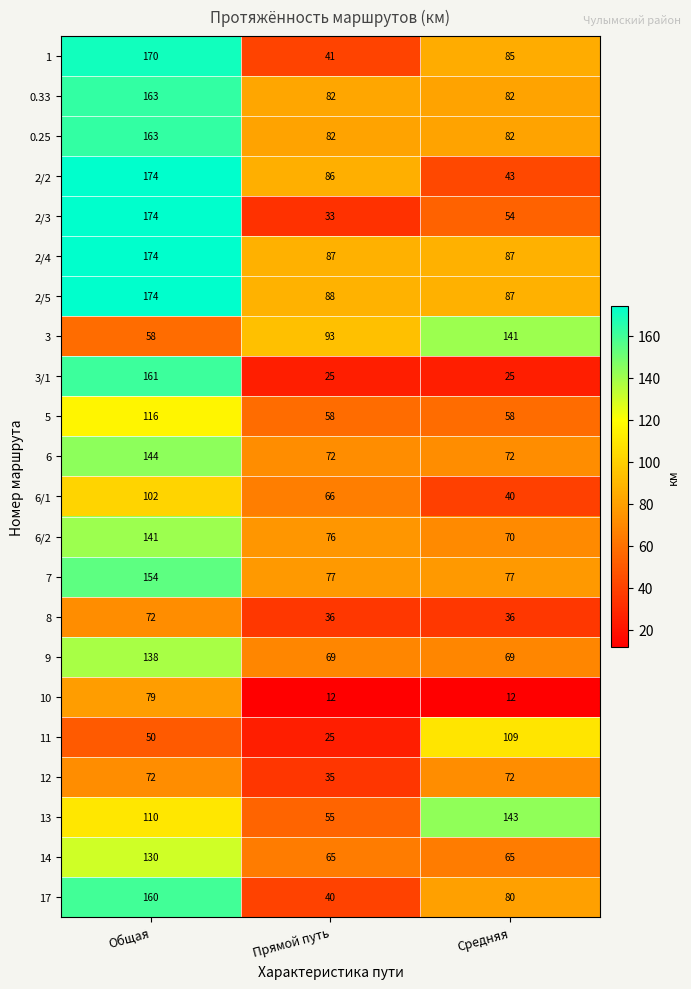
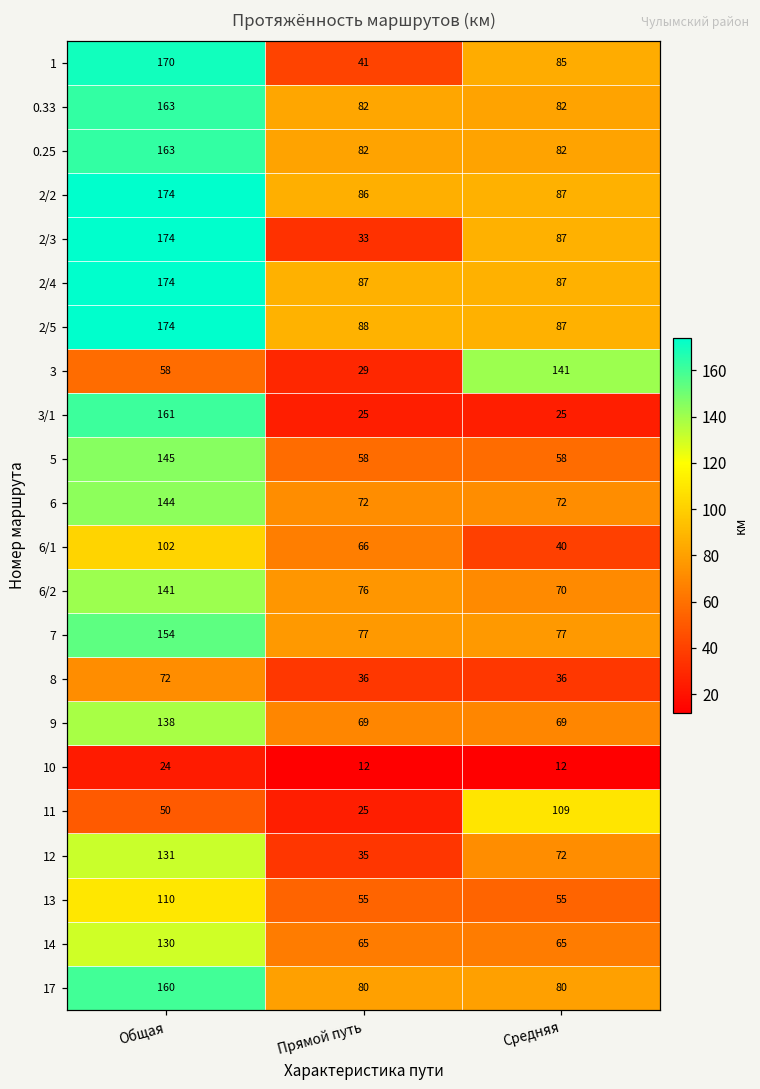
  {
    "1": {
      "Общая": 170,
      "Прямой путь": 41,
      "Средняя": 85
    },
    "0.33": {
      "Общая": 163,
      "Прямой путь": 82,
      "Средняя": 82
    },
    "0.25": {
      "Общая": 163,
      "Прямой путь": 82,
      "Средняя": 82
    },
    "2/2": {
      "Общая": 174,
      "Прямой путь": 86,
-     "Средняя": 43
+     "Средняя": 87
    },
    "2/3": {
      "Общая": 174,
      "Прямой путь": 33,
-     "Средняя": 54
+     "Средняя": 87
    },
    "2/4": {
      "Общая": 174,
      "Прямой путь": 87,
      "Средняя": 87
    },
    "2/5": {
      "Общая": 174,
      "Прямой путь": 88,
      "Средняя": 87
    },
    "3": {
      "Общая": 58,
-     "Прямой путь": 93,
+     "Прямой путь": 29,
      "Средняя": 141
    },
    "3/1": {
      "Общая": 161,
      "Прямой путь": 25,
      "Средняя": 25
    },
    "5": {
-     "Общая": 116,
+     "Общая": 145,
      "Прямой путь": 58,
      "Средняя": 58
    },
    "6": {
      "Общая": 144,
      "Прямой путь": 72,
      "Средняя": 72
    },
    "6/1": {
      "Общая": 102,
      "Прямой путь": 66,
      "Средняя": 40
    },
    "6/2": {
      "Общая": 141,
      "Прямой путь": 76,
      "Средняя": 70
    },
    "7": {
      "Общая": 154,
      "Прямой путь": 77,
      "Средняя": 77
    },
    "8": {
      "Общая": 72,
      "Прямой путь": 36,
      "Средняя": 36
    },
    "9": {
      "Общая": 138,
      "Прямой путь": 69,
      "Средняя": 69
    },
    "10": {
-     "Общая": 79,
+     "Общая": 24,
      "Прямой путь": 12,
      "Средняя": 12
    },
    "11": {
      "Общая": 50,
      "Прямой путь": 25,
      "Средняя": 109
    },
    "12": {
-     "Общая": 72,
+     "Общая": 131,
      "Прямой путь": 35,
      "Средняя": 72
    },
    "13": {
      "Общая": 110,
      "Прямой путь": 55,
-     "Средняя": 143
+     "Средняя": 55
    },
    "14": {
      "Общая": 130,
      "Прямой путь": 65,
      "Средняя": 65
    },
    "17": {
      "Общая": 160,
-     "Прямой путь": 40,
+     "Прямой путь": 80,
      "Средняя": 80
    }
  }
